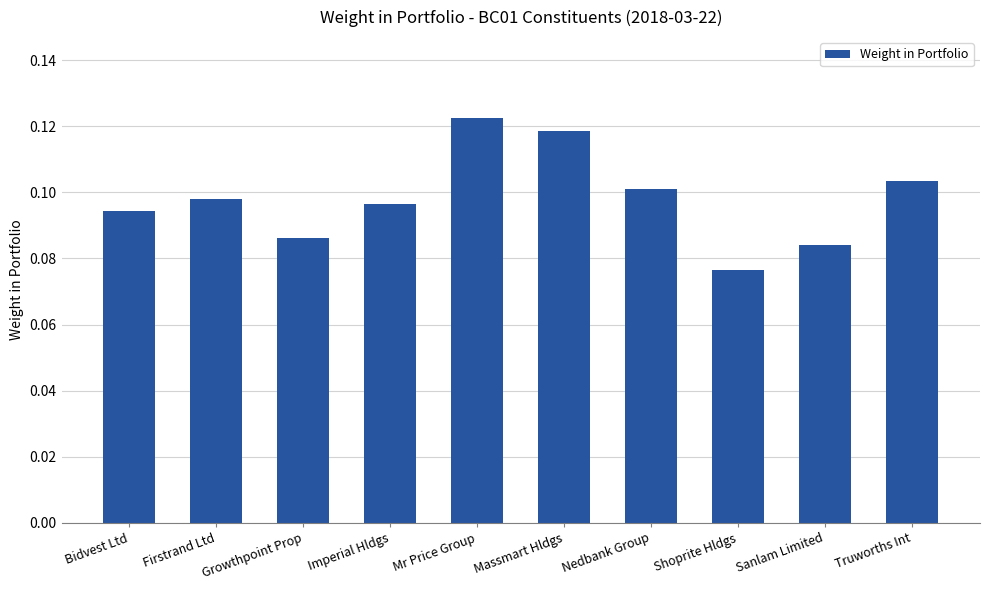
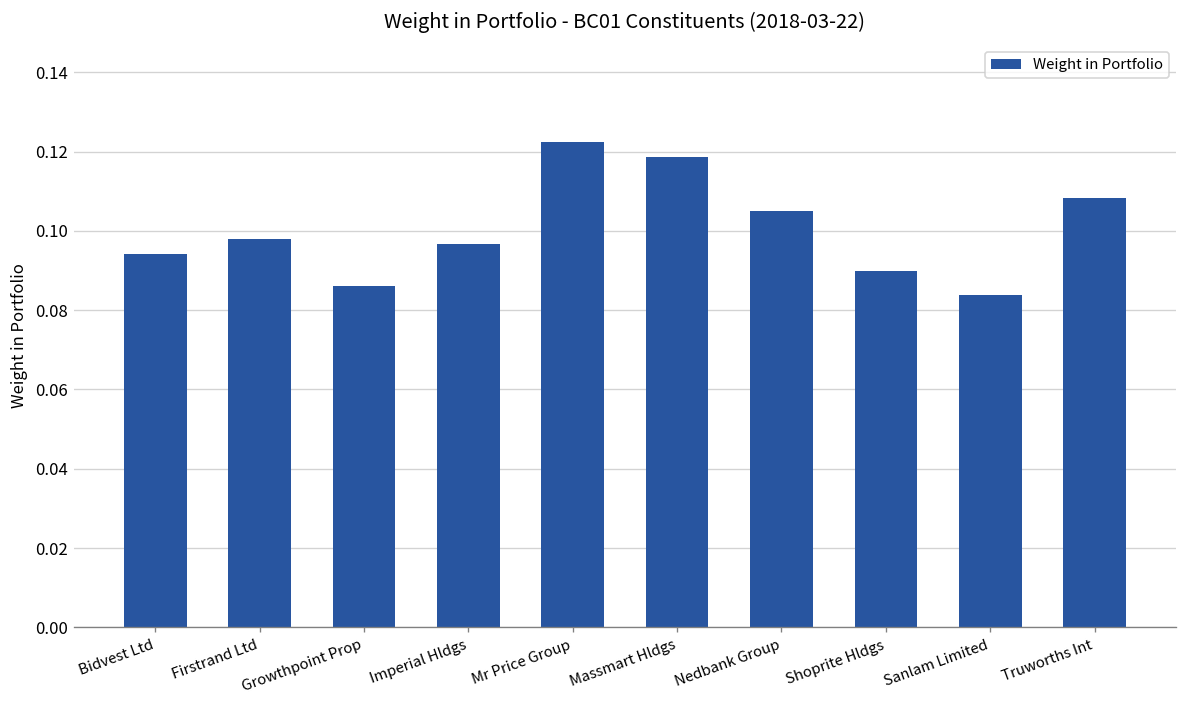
  {
    "Bidvest Ltd": 0.094,
    "Firstrand Ltd": 0.098,
    "Growthpoint Prop": 0.086,
    "Imperial Hldgs": 0.097,
    "Mr Price Group": 0.123,
    "Massmart Hldgs": 0.119,
-   "Nedbank Group": 0.101,
-   "Shoprite Hldgs": 0.076,
+   "Nedbank Group": 0.105,
+   "Shoprite Hldgs": 0.090,
    "Sanlam Limited": 0.084,
-   "Truworths Int": 0.103
+   "Truworths Int": 0.108
  }
